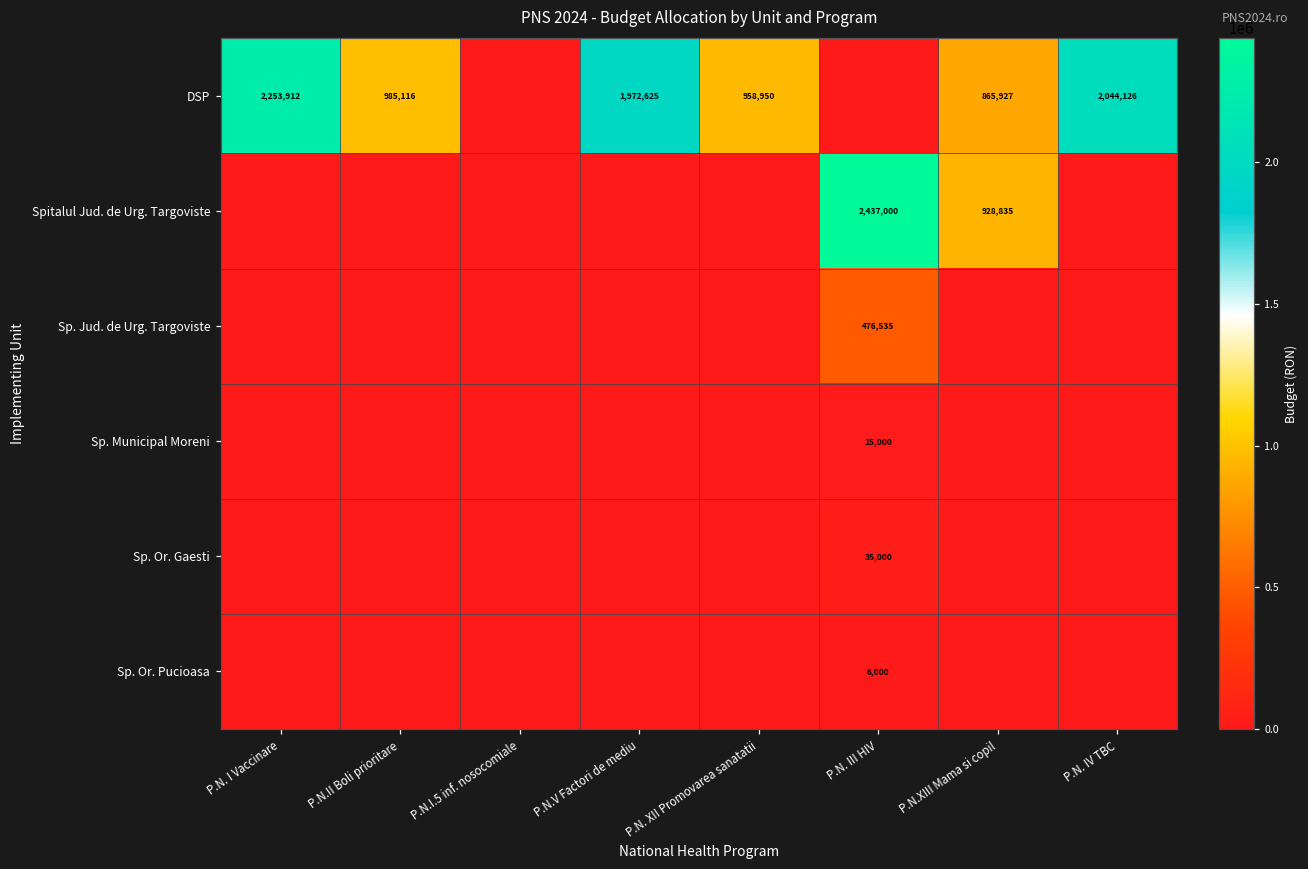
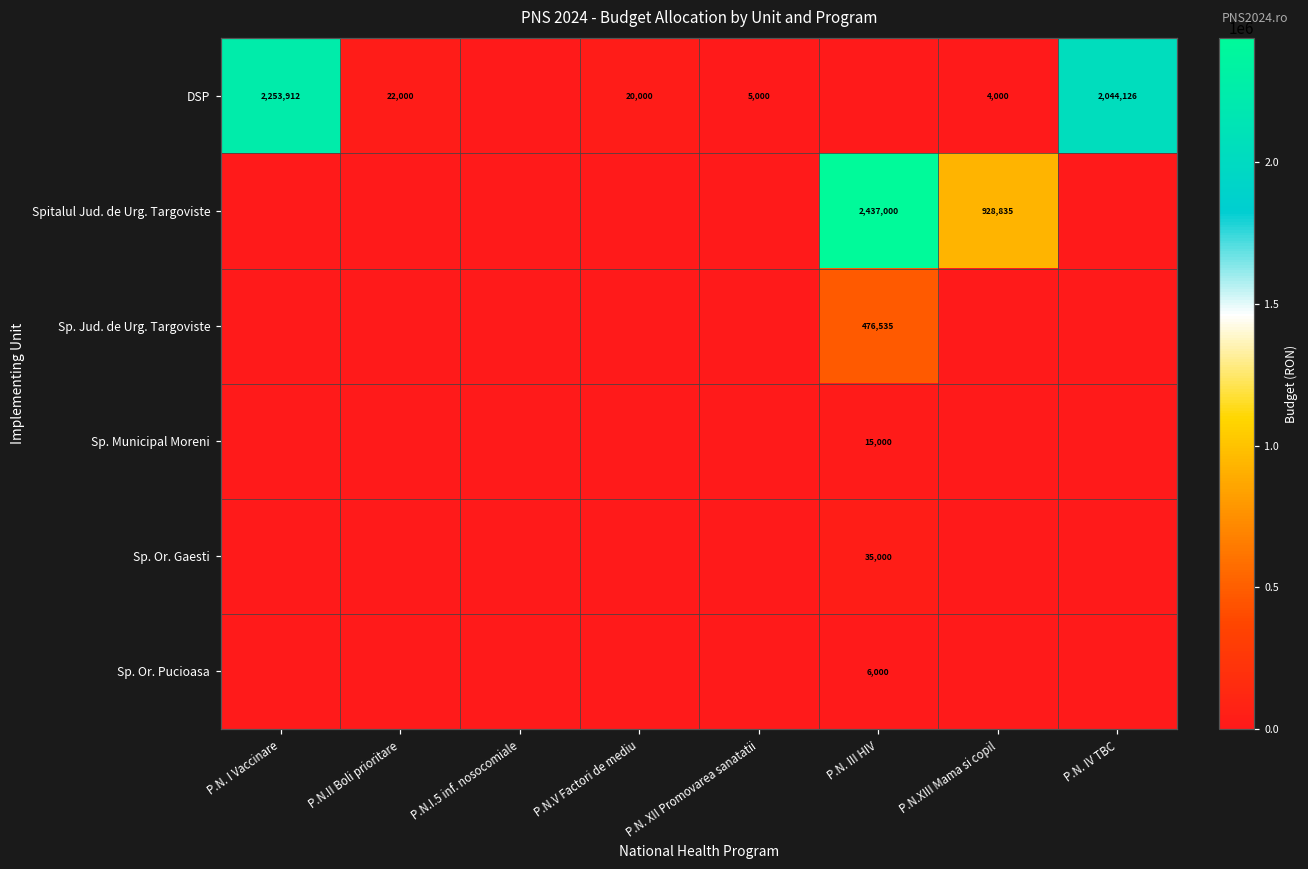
  {
    "DSP": {
      "P.N. I Vaccinare": "2,253,912",
-     "P.N.II Boli prioritare": "985,116",
-     "P.N.V Factori de mediu": "1,972,625",
-     "P.N. XII Promovarea sanatatii": "958,950",
-     "P.N.XIII Mama si copil": "865,927",
+     "P.N.II Boli prioritare": "22,000",
+     "P.N.V Factori de mediu": "20,000",
+     "P.N. XII Promovarea sanatatii": "5,000",
+     "P.N.XIII Mama si copil": "4,000",
      "P.N. IV TBC": "2,044,126"
    },
    "Spitalul Jud. de Urg. Targoviste": {
      "P.N. III HIV": "2,437,000",
      "P.N.XIII Mama si copil": "928,835"
    },
    "Sp. Jud. de Urg. Targoviste": {
      "P.N. III HIV": "476,535"
    },
    "Sp. Municipal Moreni": {
      "P.N. III HIV": "15,000"
    },
    "Sp. Or. Gaesti": {
      "P.N. III HIV": "35,000"
    },
    "Sp. Or. Pucioasa": {
      "P.N. III HIV": "6,000"
    }
  }
